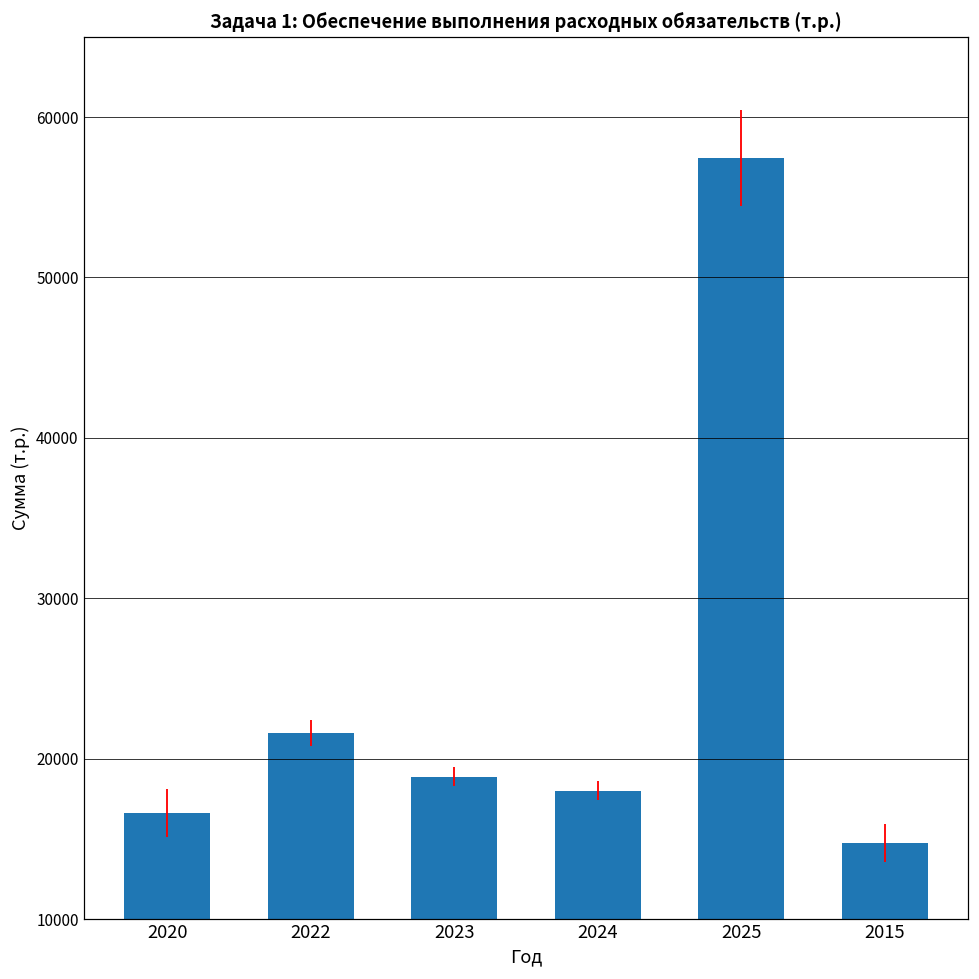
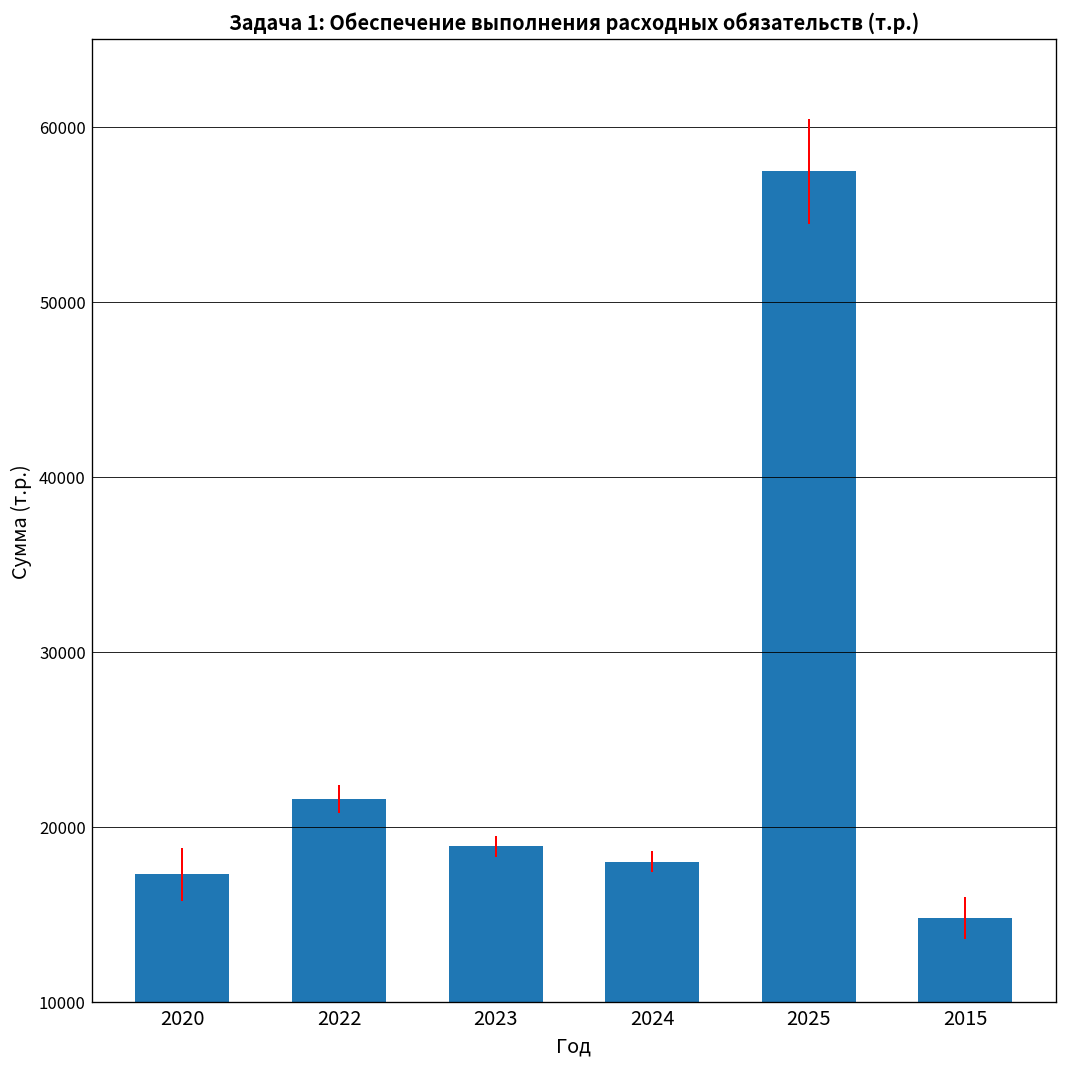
  {
-   "2020": 16600,
+   "2020": 17300,
    "2022": 21600,
    "2023": 18900,
    "2024": 18000,
    "2025": 57400,
    "2015": 14800
  }
